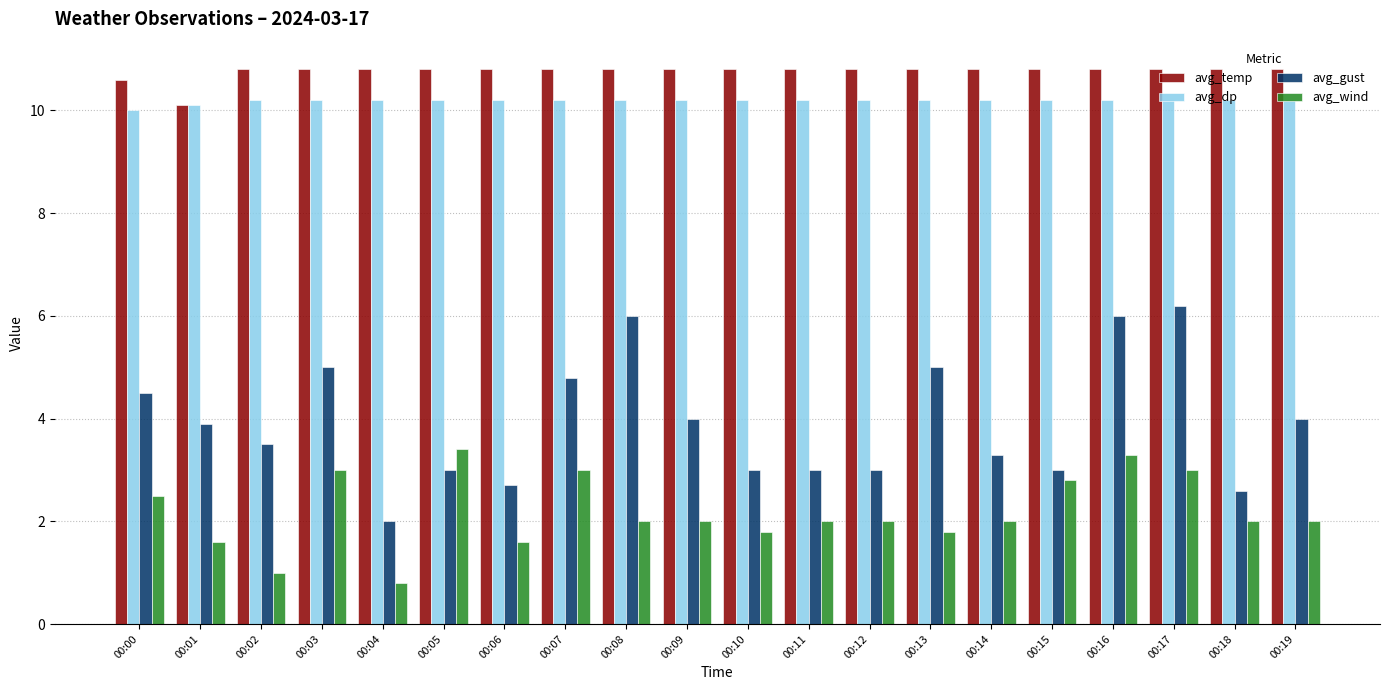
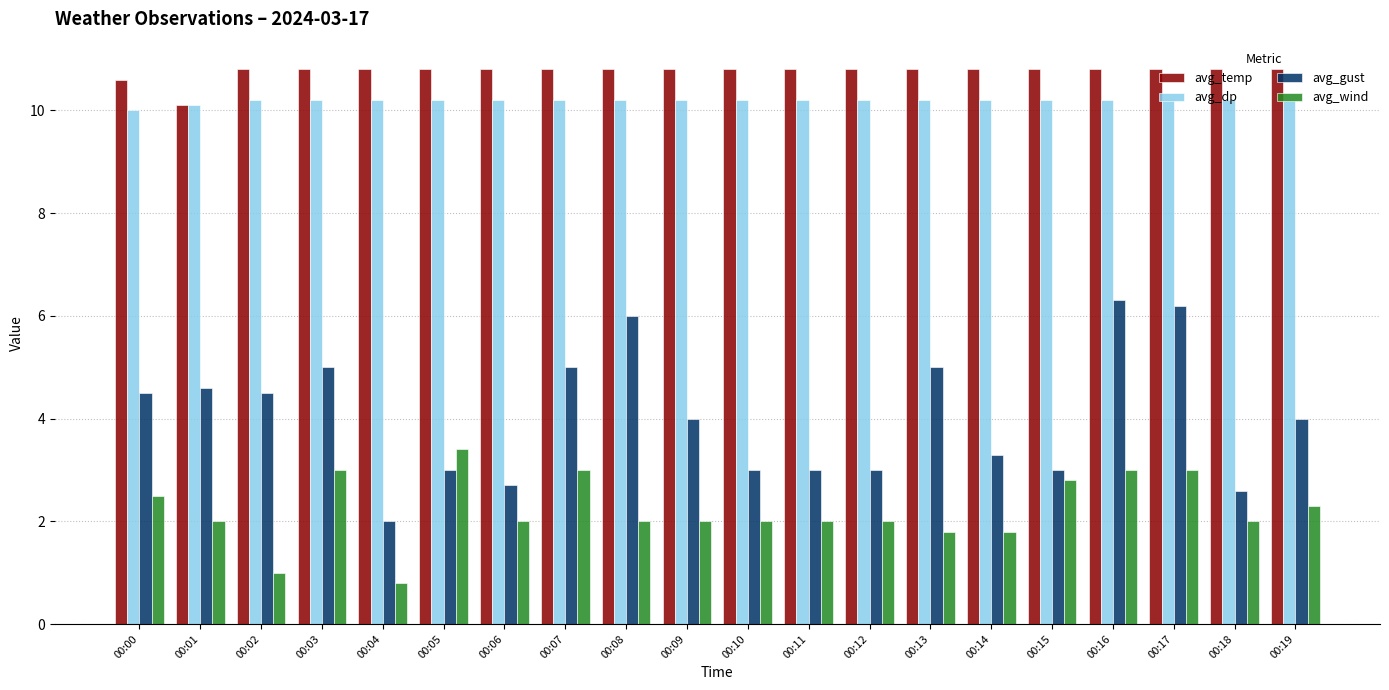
  {
    "avg_temp": {
      "00:00": 10.6,
      "00:01": 10.1,
      "00:02": 10.8,
      "00:03": 10.8,
      "00:04": 10.8,
      "00:05": 10.8,
      "00:06": 10.8,
      "00:07": 10.8,
      "00:08": 10.8,
      "00:09": 10.8,
      "00:10": 10.8,
      "00:11": 10.8,
      "00:12": 10.8,
      "00:13": 10.8,
      "00:14": 10.8,
      "00:15": 10.8,
      "00:16": 10.8,
      "00:17": 10.8,
      "00:18": 10.8,
      "00:19": 10.8
    },
    "avg_dp": {
      "00:00": 10.0,
      "00:01": 10.1,
      "00:02": 10.2,
      "00:03": 10.2,
      "00:04": 10.2,
      "00:05": 10.2,
      "00:06": 10.2,
      "00:07": 10.2,
      "00:08": 10.2,
      "00:09": 10.2,
      "00:10": 10.2,
      "00:11": 10.2,
      "00:12": 10.2,
      "00:13": 10.2,
      "00:14": 10.2,
      "00:15": 10.2,
      "00:16": 10.2,
      "00:17": 10.2,
      "00:18": 10.2,
      "00:19": 10.2
    },
    "avg_gust": {
      "00:00": 4.5,
-     "00:01": 3.9,
-     "00:02": 3.5,
+     "00:01": 4.6,
+     "00:02": 4.5,
      "00:03": 5.0,
      "00:04": 2.0,
      "00:05": 3.0,
      "00:06": 2.7,
-     "00:07": 4.8,
+     "00:07": 5.0,
      "00:08": 6.0,
      "00:09": 4.0,
      "00:10": 3.0,
      "00:11": 3.0,
      "00:12": 3.0,
      "00:13": 5.0,
      "00:14": 3.3,
      "00:15": 3.0,
-     "00:16": 6.0,
+     "00:16": 6.3,
      "00:17": 6.2,
      "00:18": 2.6,
      "00:19": 4.0
    },
    "avg_wind": {
      "00:00": 2.5,
-     "00:01": 1.6,
+     "00:01": 2.0,
      "00:02": 1.0,
      "00:03": 3.0,
      "00:04": 0.8,
      "00:05": 3.4,
-     "00:06": 1.6,
+     "00:06": 2.0,
      "00:07": 3.0,
      "00:08": 2.0,
      "00:09": 2.0,
-     "00:10": 1.8,
+     "00:10": 2.0,
      "00:11": 2.0,
      "00:12": 2.0,
      "00:13": 1.8,
-     "00:14": 2.0,
+     "00:14": 1.8,
      "00:15": 2.8,
-     "00:16": 3.3,
+     "00:16": 3.0,
      "00:17": 3.0,
      "00:18": 2.0,
-     "00:19": 2.0
+     "00:19": 2.3
    }
  }
